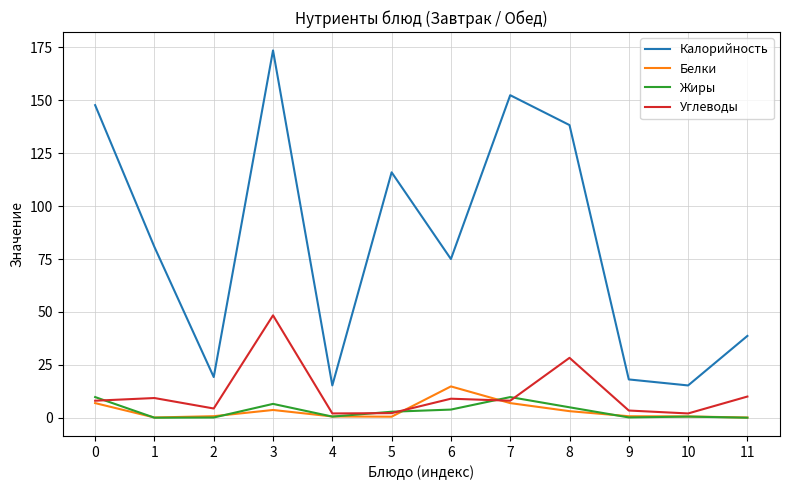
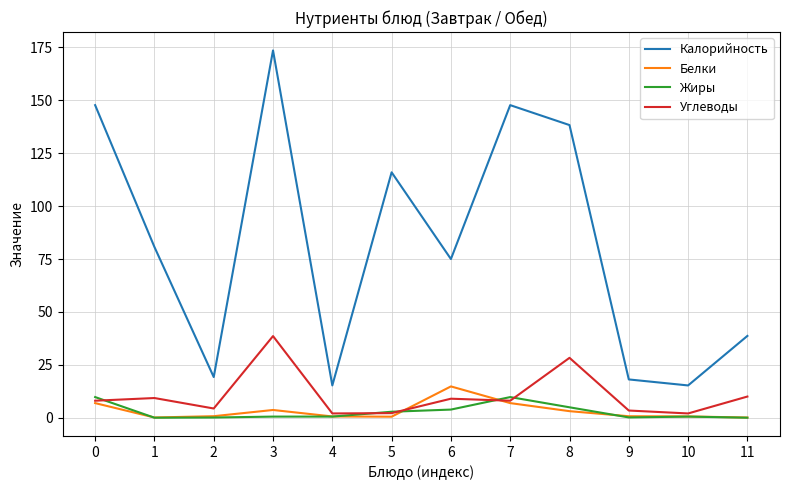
  {
    "Калорийность": {
      "0": 148,
      "1": 81,
      "2": 19,
      "3": 174,
      "4": 15,
      "5": 116,
      "6": 75,
-     "7": 152,
+     "7": 148,
      "8": 138,
      "9": 18,
      "10": 15,
      "11": 39
    },
    "Белки": {
      "3": 4,
      "5": 0,
      "6": 15,
      "8": 3
    },
    "Жиры": {
      "0": 10,
-     "3": 7,
+     "3": 1,
      "6": 4,
      "7": 10,
      "8": 5
    },
    "Углеводы": {
      "1": 9,
      "2": 4,
-     "3": 48,
+     "3": 39,
      "4": 2,
      "6": 9,
      "8": 28,
      "9": 3,
      "10": 2,
      "11": 10
    }
  }
